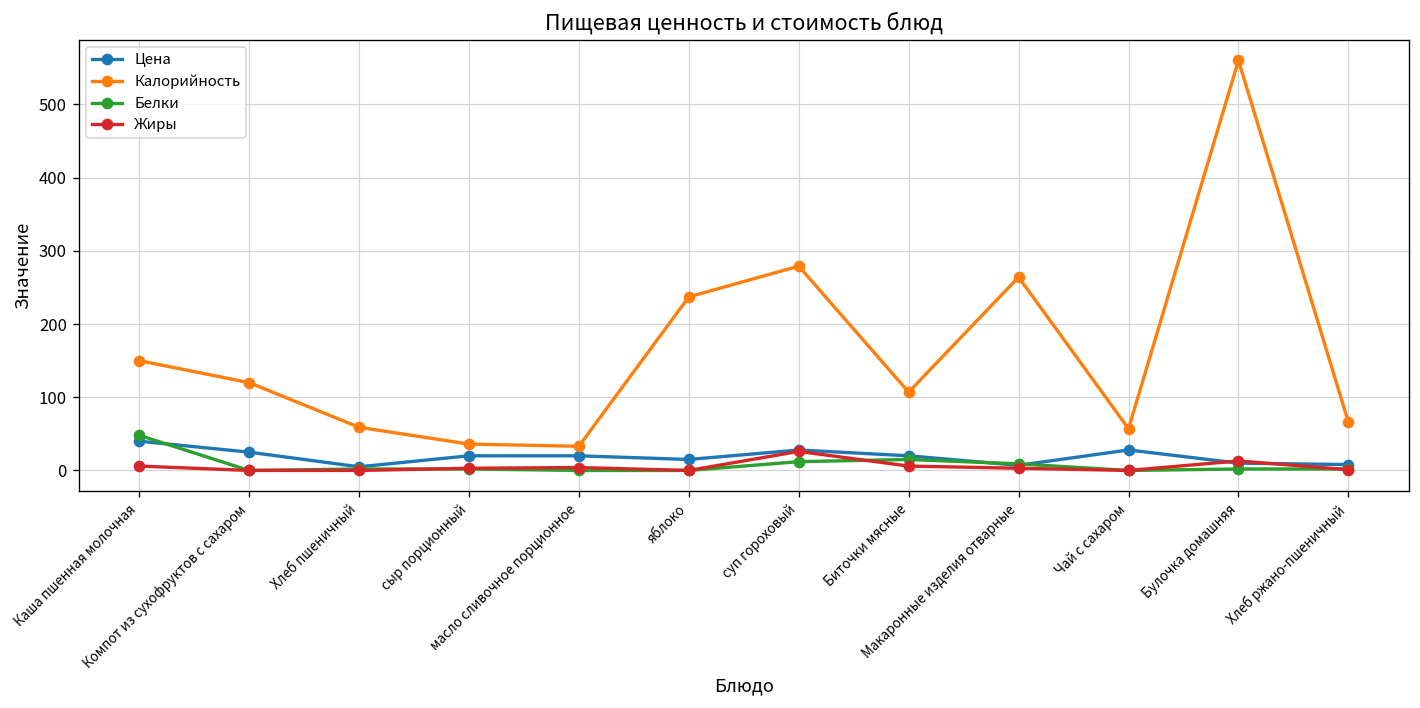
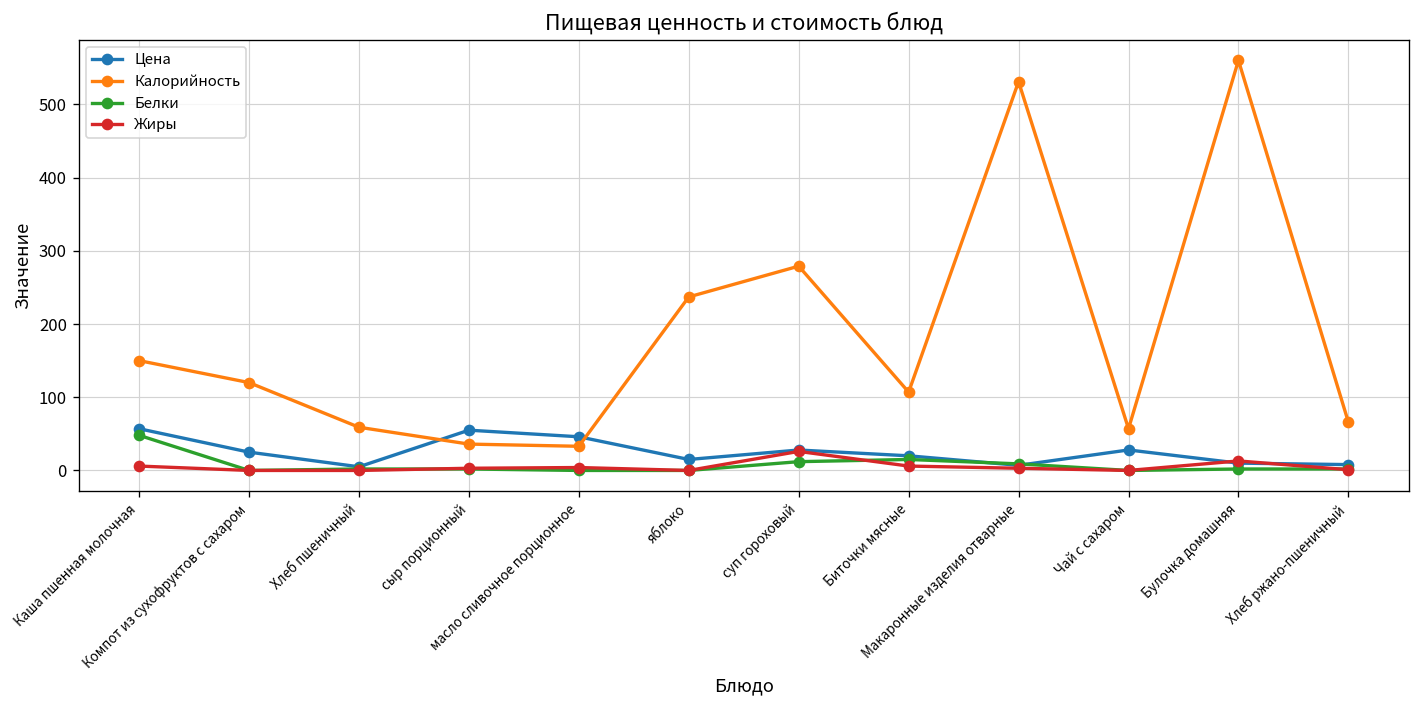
  {
    "Цена": {
-     "Каша пшенная молочная": 40,
+     "Каша пшенная молочная": 60,
      "Компот из сухофруктов с сахаром": 30,
-     "сыр порционный": 20,
-     "масло сливочное порционное": 20,
+     "сыр порционный": 60,
+     "масло сливочное порционное": 50,
      "яблоко": 20,
      "Биточки мясные": 20,
      "Чай с сахаром": 30,
      "Хлеб ржано-пшеничный": 10
    },
    "Калорийность": {
      "Каша пшенная молочная": 150,
      "Компот из сухофруктов с сахаром": 120,
      "Хлеб пшеничный": 60,
      "сыр порционный": 40,
      "масло сливочное порционное": 30,
      "яблоко": 240,
      "суп гороховый": 280,
      "Биточки мясные": 110,
-     "Макаронные изделия отварные": 260,
+     "Макаронные изделия отварные": 530,
      "Чай с сахаром": 60,
      "Булочка домашняя": 560,
      "Хлеб ржано-пшеничный": 70
    },
    "Белки": {
      "Каша пшенная молочная": 50,
      "суп гороховый": 10,
      "Биточки мясные": 20,
      "Булочка домашняя": 0
    },
    "Жиры": {
      "Каша пшенная молочная": 10,
      "Биточки мясные": 10
    }
  }
